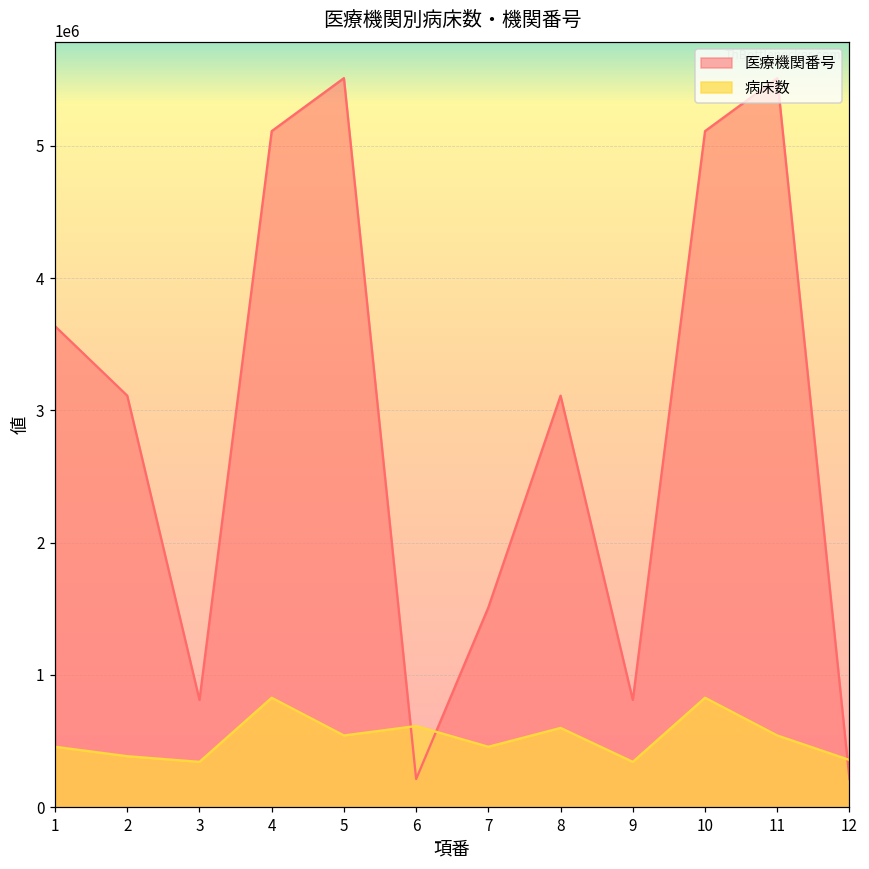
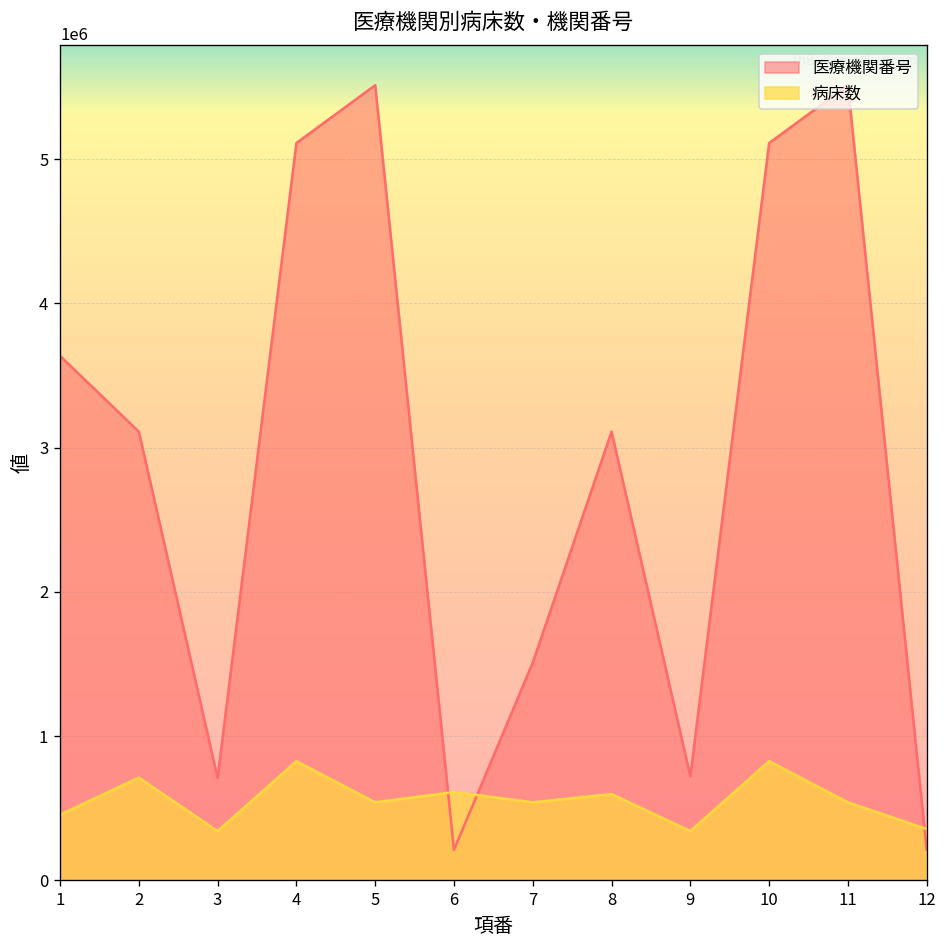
  {
    "医療機関番号": {
      "1": 3640000,
      "2": 3110000,
-     "3": 810000,
+     "3": 710000,
      "4": 5110000,
      "5": 5510000,
      "6": 210000,
      "7": 1510000,
      "8": 3110000,
-     "9": 810000,
+     "9": 720000,
      "10": 5110000,
      "12": 210000
    },
    "病床数": {
      "1": 460000,
-     "2": 380000,
+     "2": 710000,
      "3": 340000,
      "4": 830000,
      "5": 540000,
      "6": 610000,
-     "7": 460000,
+     "7": 540000,
      "8": 600000,
      "9": 340000,
      "10": 830000,
      "11": 540000,
      "12": 360000
    }
  }
